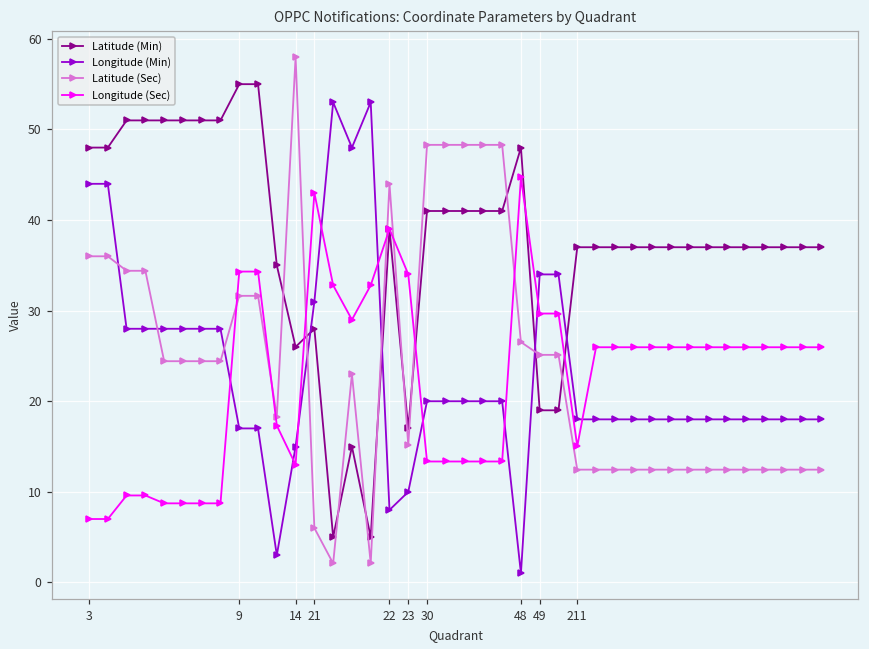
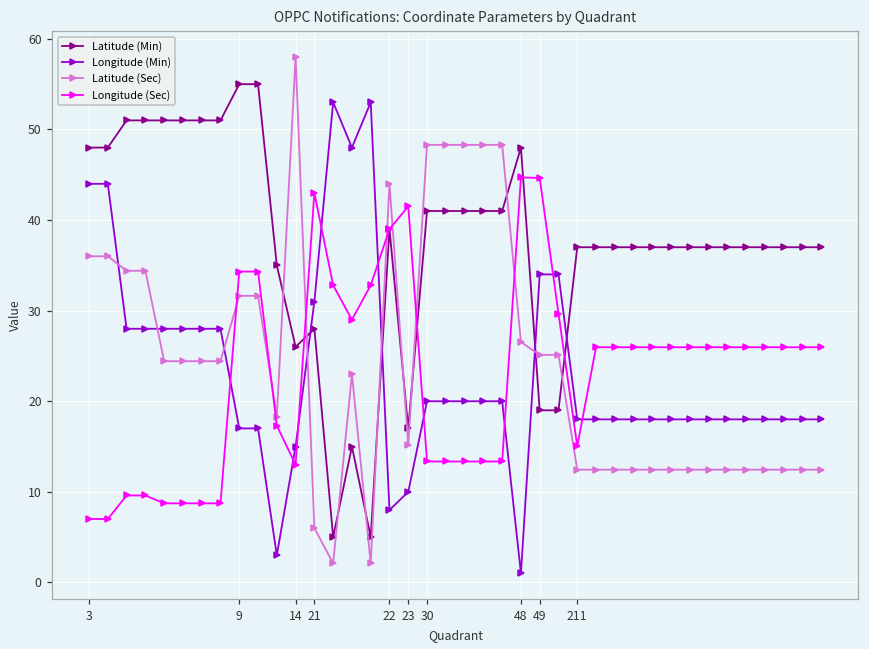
  {
    "Latitude (Min)": {
      "23": 17,
      "48": 48,
      "49": 19,
      "211": 37
    },
    "Longitude (Min)": {
      "23": 10,
      "48": 1,
      "49": 34,
      "211": 18
    },
    "Latitude (Sec)": {
      "23": 15,
      "48": 27,
      "49": 25,
      "211": 12
    },
    "Longitude (Sec)": {
-     "23": 34,
+     "23": 42,
      "48": 45,
-     "49": 30,
+     "49": 45,
      "211": 15
    }
  }
